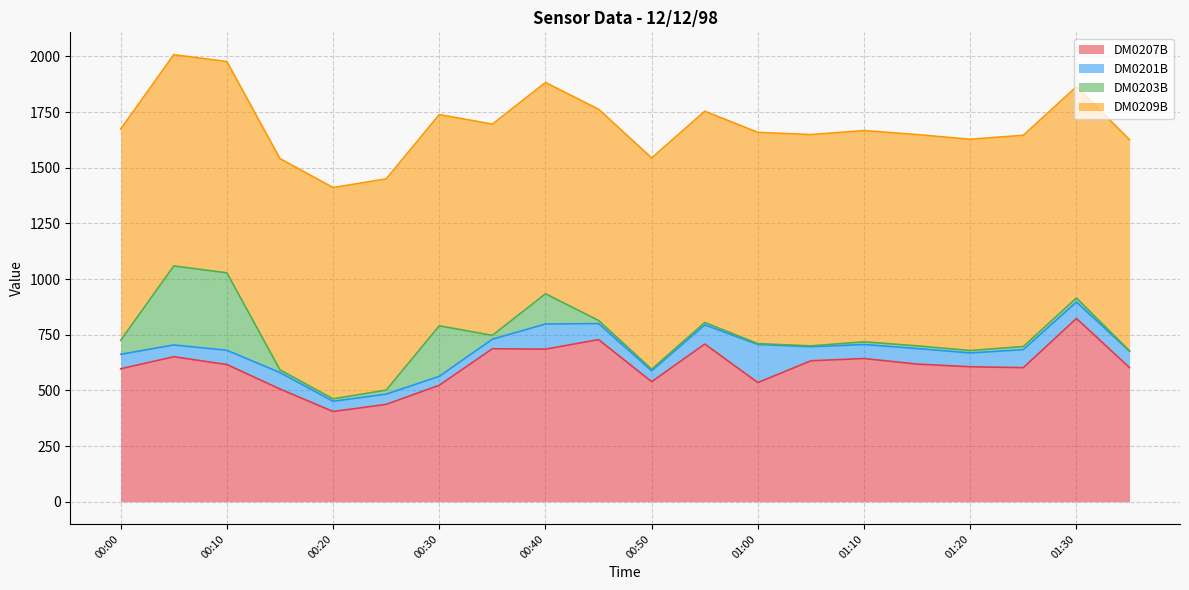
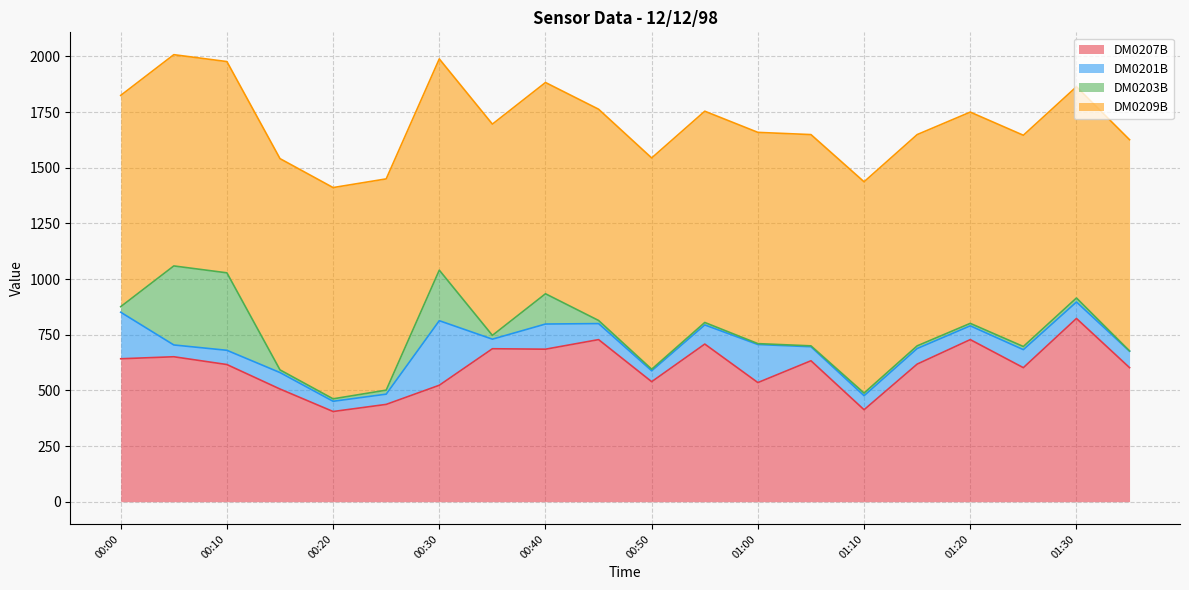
  {
    "DM0207B": {
-     "00:00": 600,
+     "00:00": 640,
      "00:10": 620,
      "00:20": 410,
      "00:30": 520,
      "00:40": 690,
      "00:50": 540,
      "01:00": 540,
-     "01:10": 640,
-     "01:20": 610,
+     "01:10": 410,
+     "01:20": 730,
      "01:30": 820
    },
    "DM0201B": {
-     "00:00": 70,
+     "00:00": 210,
      "00:10": 60,
-     "00:30": 40,
+     "00:30": 290,
      "00:40": 110,
      "01:10": 60,
      "01:30": 70
    },
    "DM0203B": {
-     "00:00": 60,
+     "00:00": 30,
      "00:10": 350,
      "00:30": 230,
      "00:40": 140,
      "01:10": 10,
      "01:30": 20
    },
    "DM0209B": {
      "00:00": 950,
      "00:10": 950,
      "00:20": 950,
      "00:30": 950,
      "00:40": 950,
      "00:50": 950,
      "01:00": 950,
      "01:10": 950,
      "01:20": 950
    }
  }
